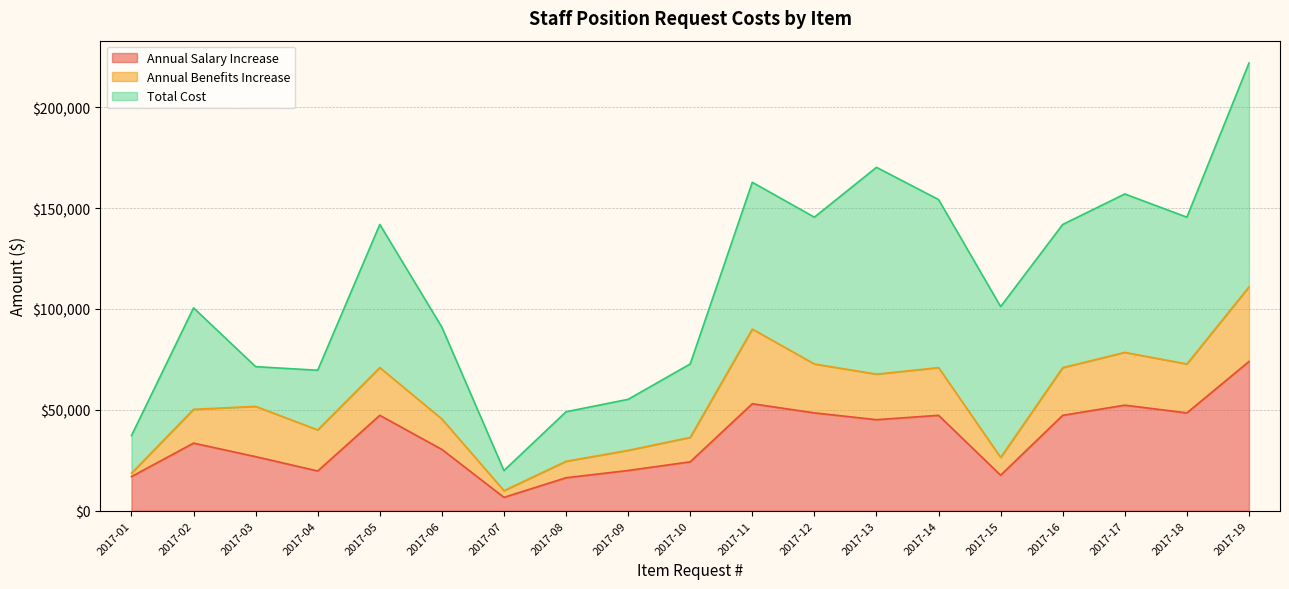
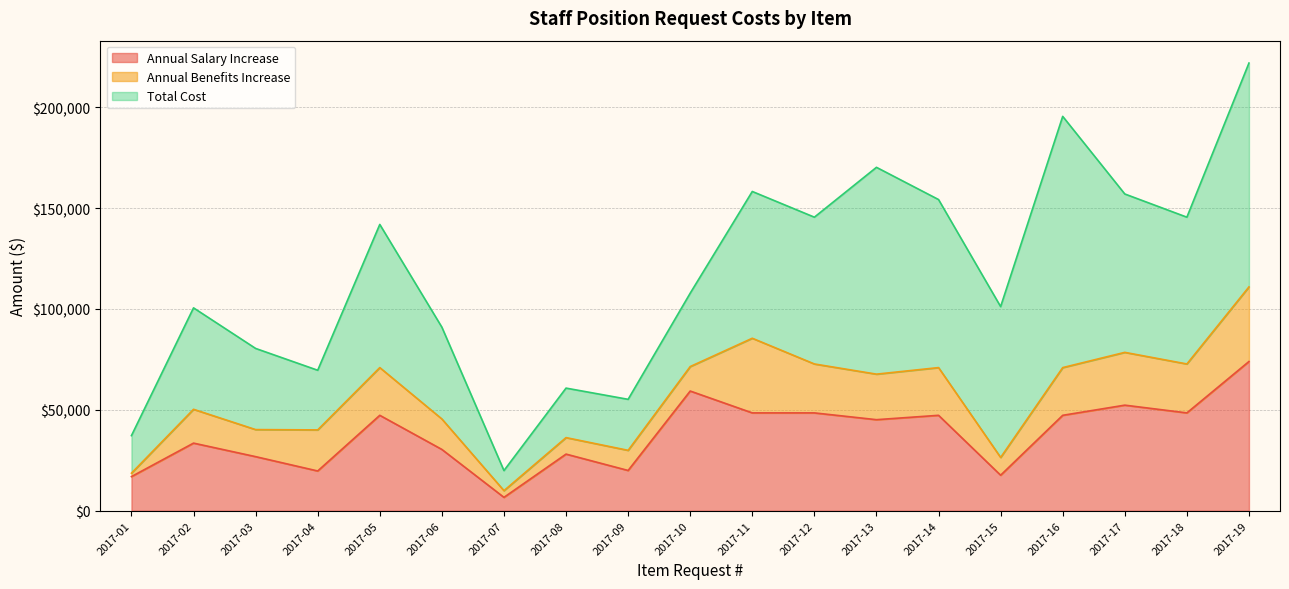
  {
    "Annual Salary Increase": {
      "2017-01": "$17,000",
      "2017-02": "$34,000",
      "2017-03": "$27,000",
      "2017-04": "$20,000",
      "2017-05": "$47,000",
      "2017-06": "$30,000",
      "2017-07": "$7,000",
-     "2017-08": "$16,000",
+     "2017-08": "$28,000",
      "2017-09": "$20,000",
-     "2017-10": "$24,000",
-     "2017-11": "$53,000",
+     "2017-10": "$59,000",
+     "2017-11": "$49,000",
      "2017-12": "$49,000",
      "2017-13": "$45,000",
      "2017-14": "$47,000",
      "2017-15": "$18,000",
      "2017-16": "$47,000",
      "2017-17": "$52,000",
      "2017-18": "$49,000",
      "2017-19": "$74,000"
    },
    "Annual Benefits Increase": {
      "2017-01": "$2,000",
      "2017-02": "$17,000",
-     "2017-03": "$25,000",
+     "2017-03": "$13,000",
      "2017-04": "$20,000",
      "2017-05": "$24,000",
      "2017-06": "$15,000",
      "2017-07": "$3,000",
      "2017-08": "$8,000",
      "2017-09": "$10,000",
      "2017-10": "$12,000",
      "2017-11": "$37,000",
      "2017-12": "$24,000",
      "2017-13": "$23,000",
      "2017-14": "$24,000",
      "2017-15": "$9,000",
      "2017-16": "$24,000",
      "2017-17": "$26,000",
      "2017-18": "$24,000",
      "2017-19": "$37,000"
    },
    "Total Cost": {
      "2017-01": "$19,000",
      "2017-02": "$50,000",
-     "2017-03": "$20,000",
+     "2017-03": "$40,000",
      "2017-04": "$30,000",
      "2017-05": "$71,000",
      "2017-06": "$45,000",
      "2017-07": "$10,000",
      "2017-08": "$25,000",
      "2017-09": "$25,000",
      "2017-10": "$36,000",
      "2017-11": "$73,000",
      "2017-12": "$73,000",
      "2017-13": "$103,000",
      "2017-14": "$83,000",
      "2017-15": "$75,000",
-     "2017-16": "$71,000",
+     "2017-16": "$125,000",
      "2017-17": "$79,000",
      "2017-18": "$73,000",
      "2017-19": "$111,000"
    }
  }
